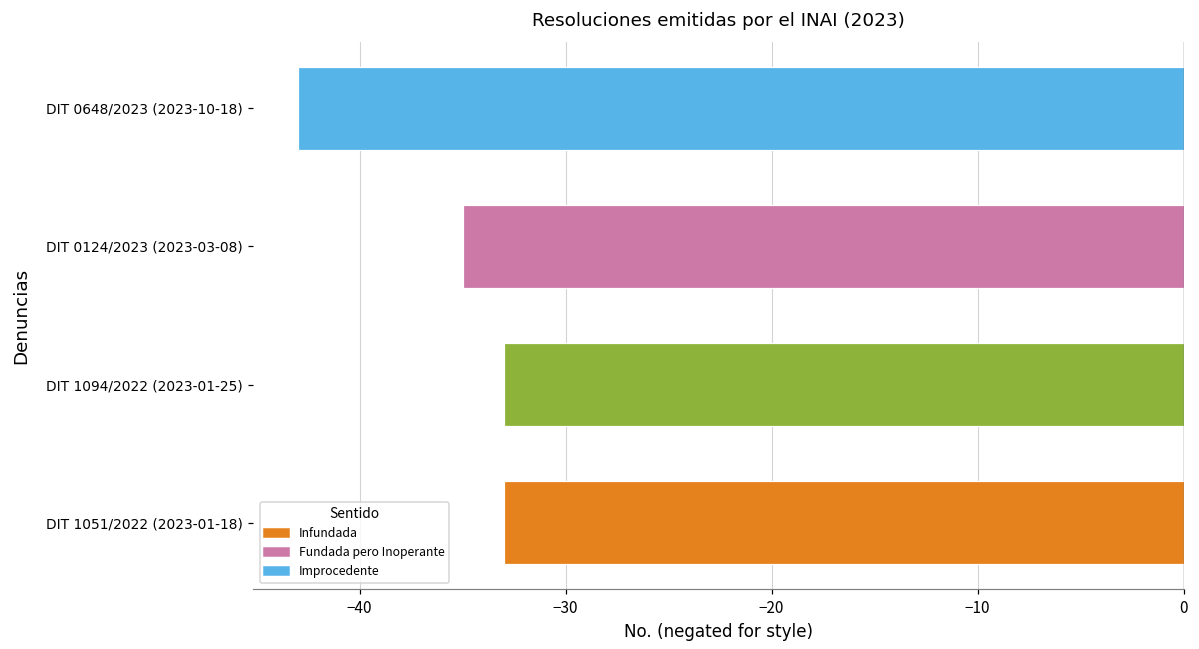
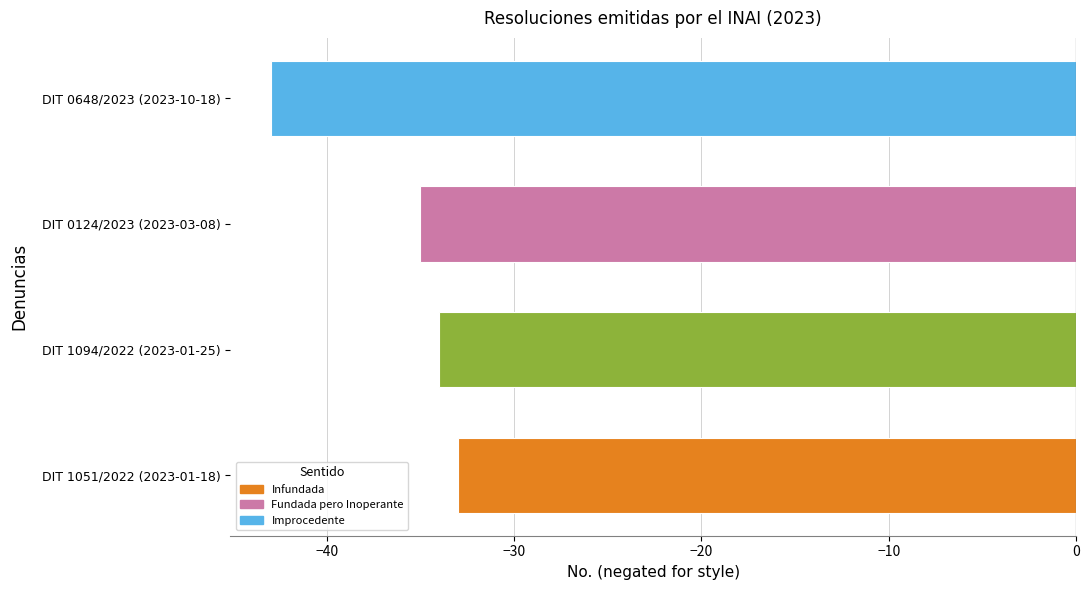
  {
    "DIT 0648/2023 (2023-10-18)": -43.0,
    "DIT 0124/2023 (2023-03-08)": -35.0,
-   "DIT 1094/2022 (2023-01-25)": -33.0,
+   "DIT 1094/2022 (2023-01-25)": -34.0,
    "DIT 1051/2022 (2023-01-18)": -33.0
  }
